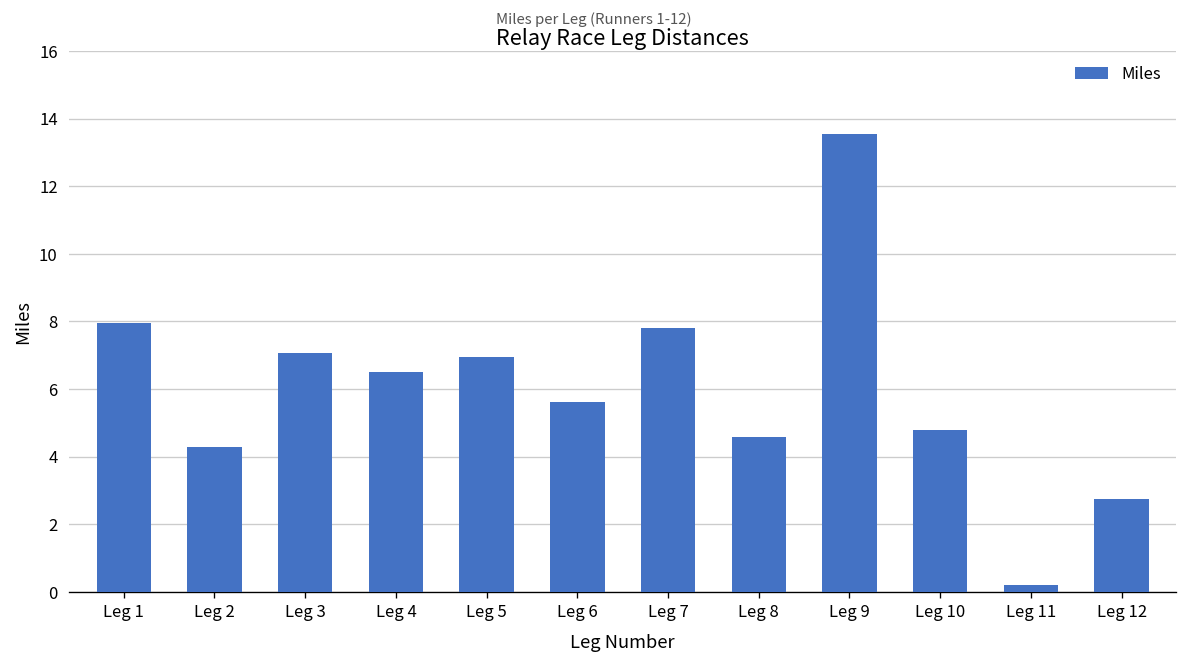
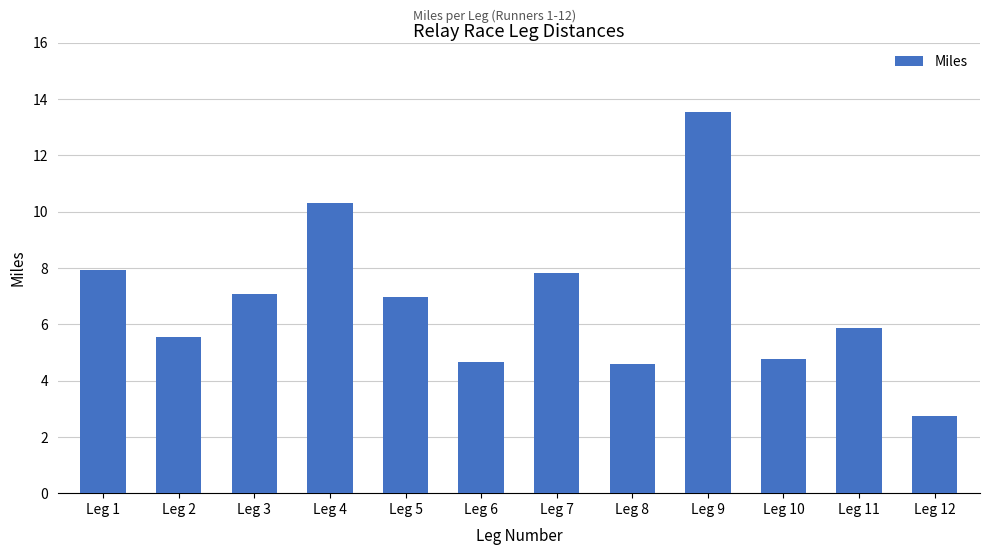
  {
    "Leg 1": 7.9,
-   "Leg 2": 4.3,
+   "Leg 2": 5.5,
    "Leg 3": 7.1,
-   "Leg 4": 6.5,
+   "Leg 4": 10.3,
    "Leg 5": 7.0,
-   "Leg 6": 5.6,
+   "Leg 6": 4.6,
    "Leg 7": 7.8,
    "Leg 8": 4.6,
    "Leg 9": 13.5,
    "Leg 10": 4.8,
-   "Leg 11": 0.2,
+   "Leg 11": 5.9,
    "Leg 12": 2.8
  }
